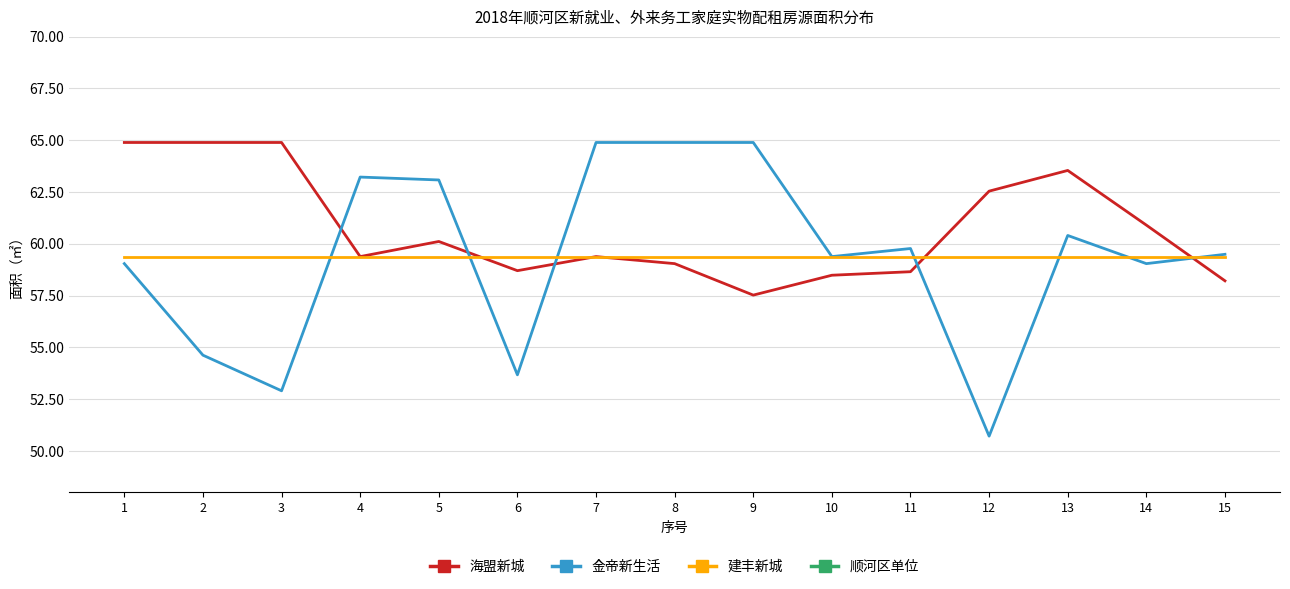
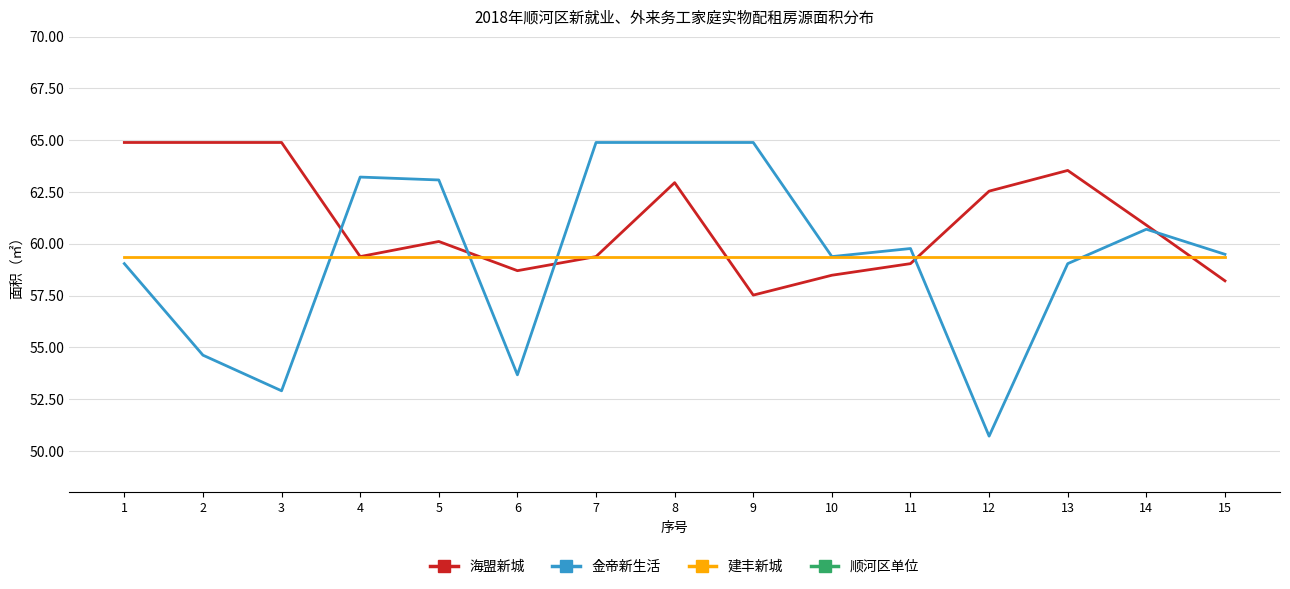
  {
    "海盟新城": {
      "1": 64.9,
      "2": 64.9,
      "3": 64.9,
      "5": 60.1,
      "6": 58.7,
-     "8": 59.0,
+     "8": 63.0,
      "9": 57.5,
      "10": 58.5,
-     "11": 58.7,
+     "11": 59.0,
      "12": 62.5,
      "13": 63.5,
      "14": 60.9,
      "15": 58.2
    },
    "金帝新生活": {
      "1": 59.0,
      "2": 54.6,
      "3": 52.9,
      "4": 63.2,
      "5": 63.1,
      "6": 53.7,
      "7": 64.9,
      "8": 64.9,
      "9": 64.9,
      "11": 59.8,
      "12": 50.7,
-     "13": 60.4,
-     "14": 59.0
+     "13": 59.0,
+     "14": 60.7
    },
    "建丰新城": {
      "1": 59.4,
      "2": 59.4,
      "3": 59.4,
      "5": 59.4,
      "6": 59.4,
      "8": 59.4,
      "9": 59.4,
      "11": 59.4,
      "12": 59.4,
      "13": 59.4,
      "14": 59.4
    }
  }
